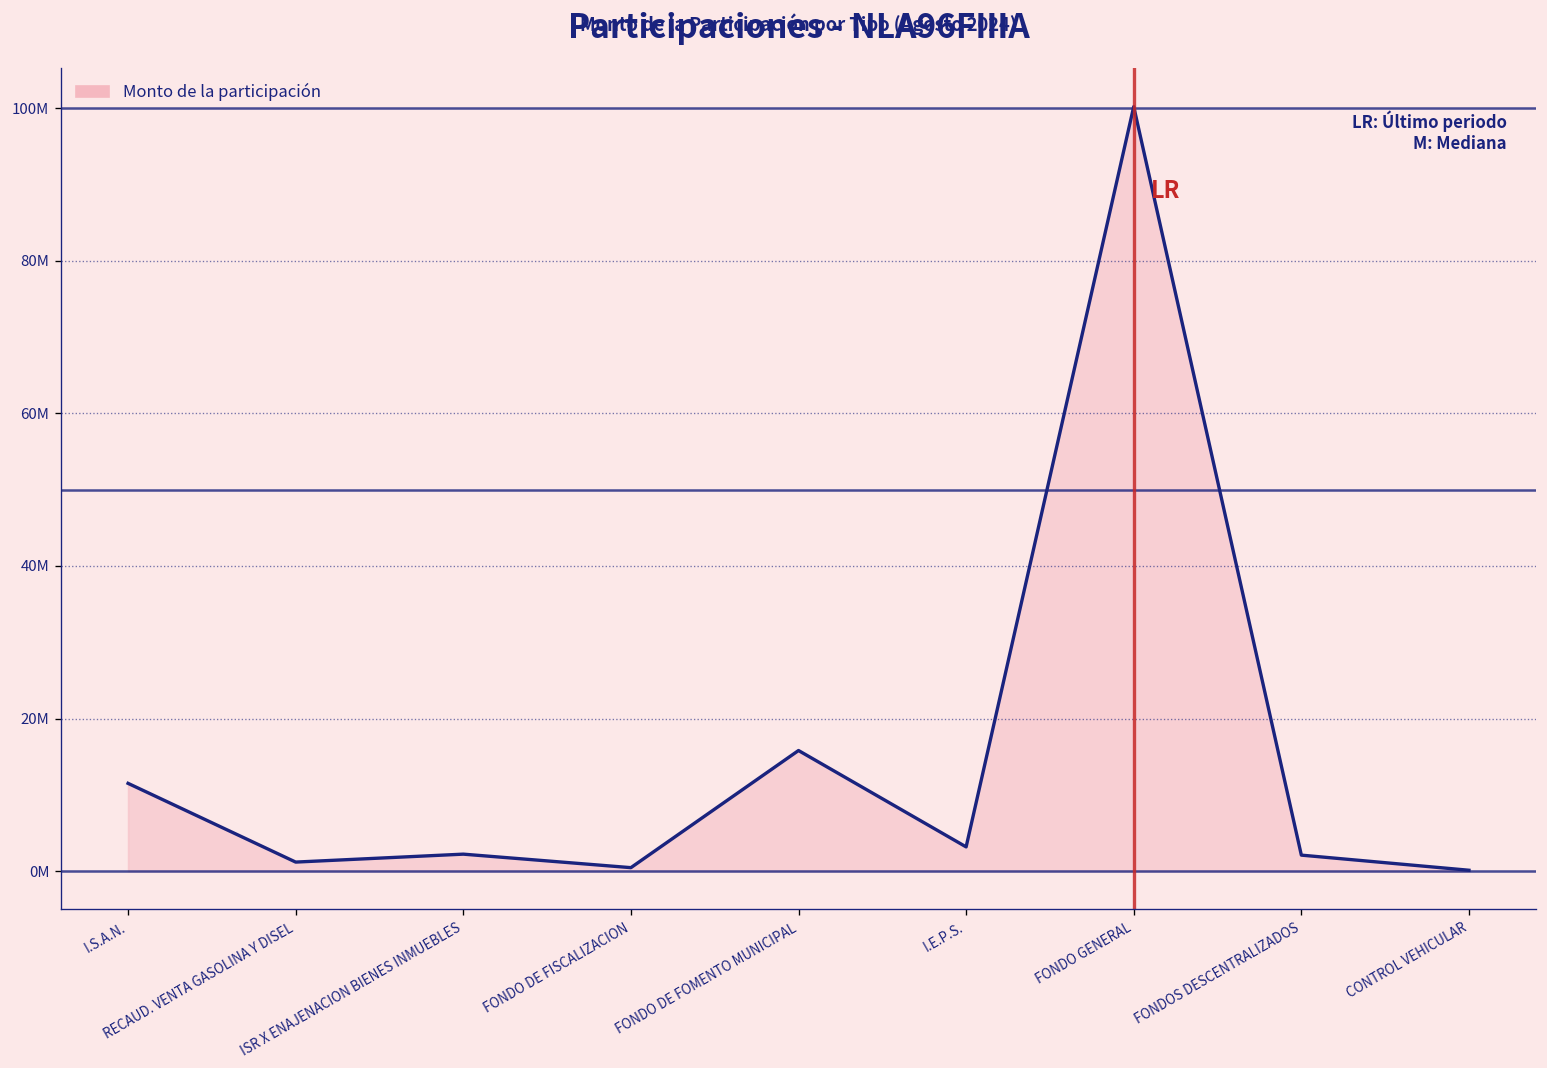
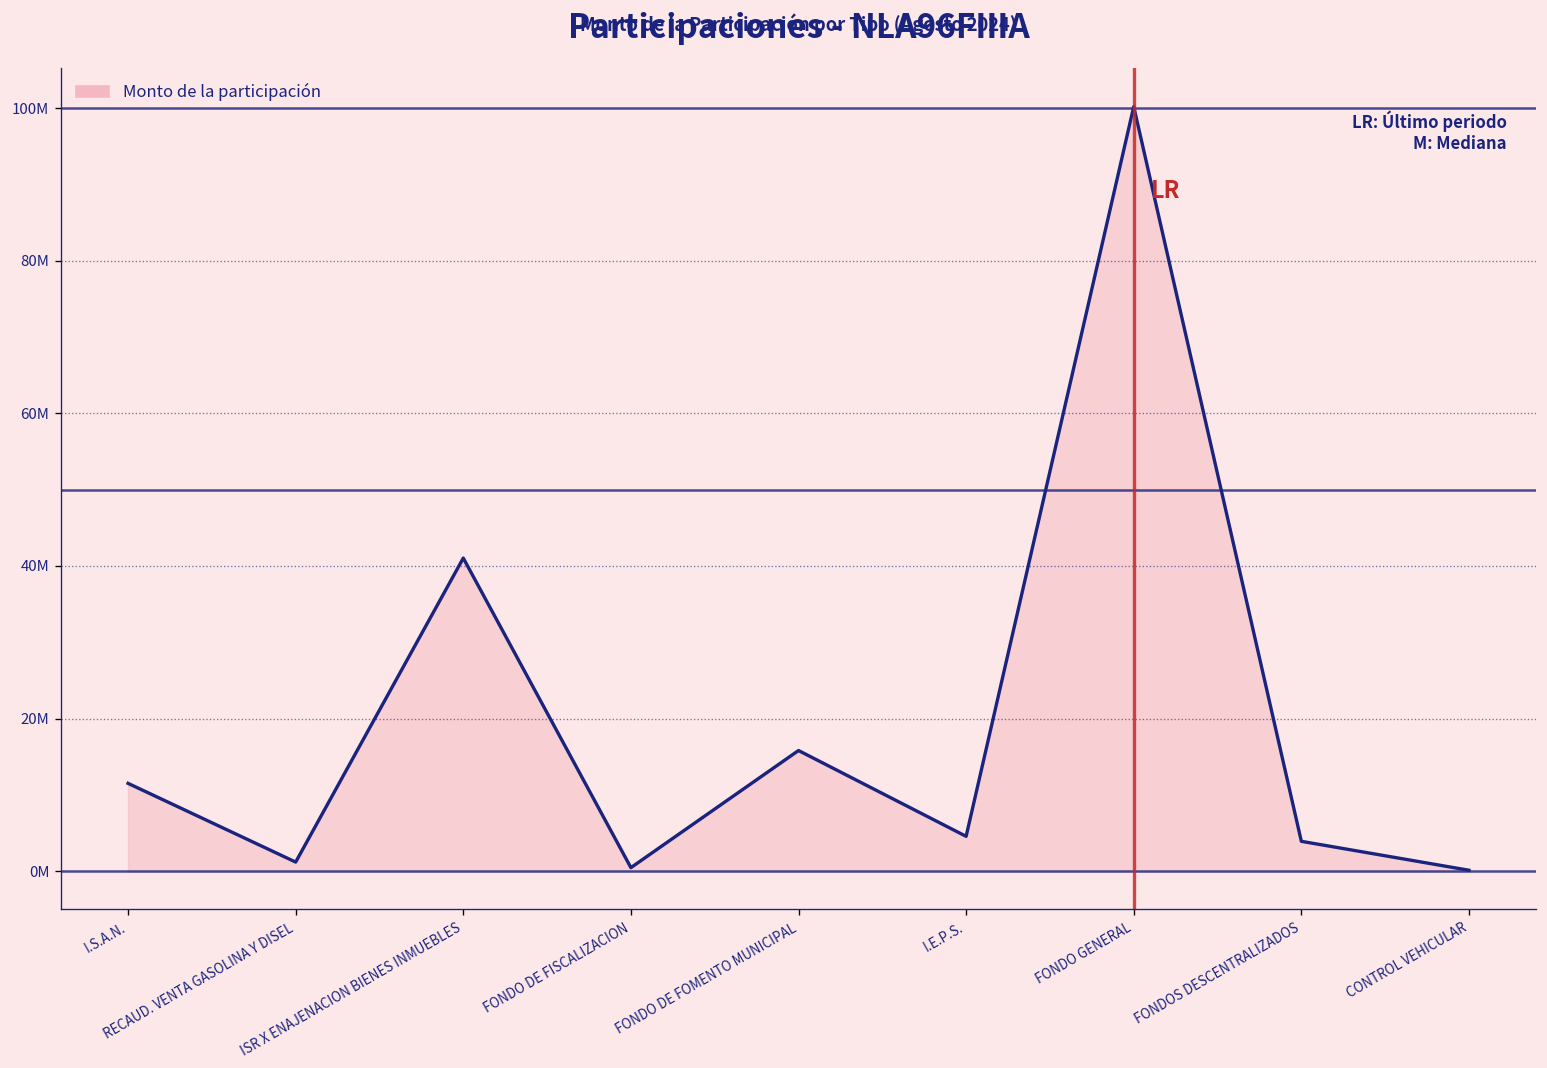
  {
    "I.S.A.N.": 12000000,
    "RECAUD. VENTA GASOLINA Y DISEL": 1000000,
-   "ISR X ENAJENACION BIENES INMUEBLES": 2000000,
+   "ISR X ENAJENACION BIENES INMUEBLES": 41000000,
    "FONDO DE FISCALIZACION": 0,
    "FONDO DE FOMENTO MUNICIPAL": 16000000,
-   "I.E.P.S.": 3000000,
+   "I.E.P.S.": 5000000,
    "FONDO GENERAL": 100000000,
-   "FONDOS DESCENTRALIZADOS": 2000000,
+   "FONDOS DESCENTRALIZADOS": 4000000,
    "CONTROL VEHICULAR": 0
  }
